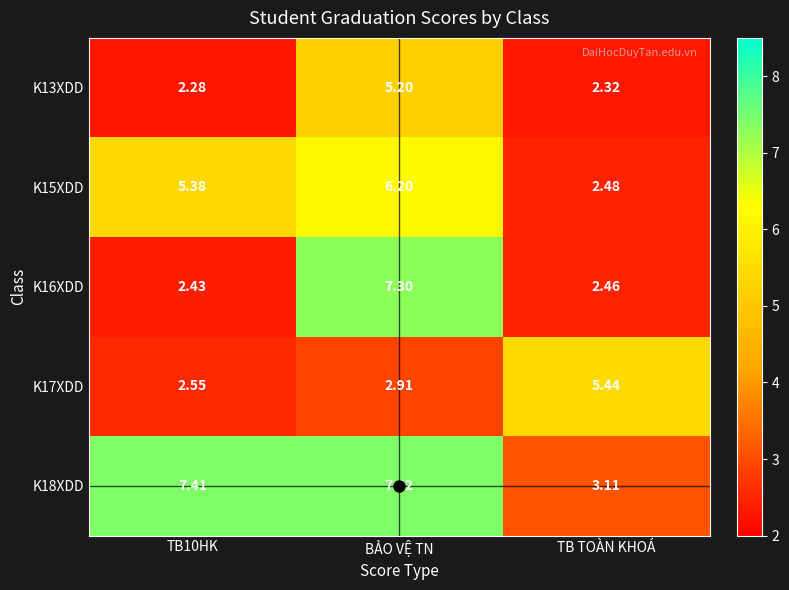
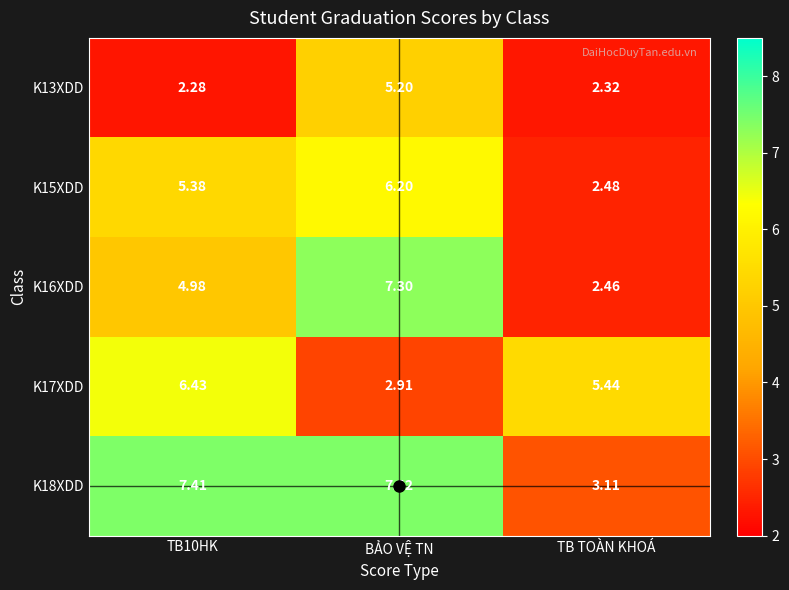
  {
    "K13XDD": {
      "TB10HK": 2.28,
      "BẢO VỆ TN": 5.20
    },
    "K15XDD": {
      "TB10HK": 5.38,
      "BẢO VỆ TN": 6.20,
      "TB TOÀN KHOÁ": 2.48
    },
    "K16XDD": {
-     "TB10HK": 2.43,
+     "TB10HK": 4.98,
      "BẢO VỆ TN": 7.30,
      "TB TOÀN KHOÁ": 2.46
    },
    "K17XDD": {
-     "TB10HK": 2.55,
+     "TB10HK": 6.43,
      "BẢO VỆ TN": 2.91,
      "TB TOÀN KHOÁ": 5.44
    },
    "K18XDD": {
      "TB10HK": 7.41,
      "TB TOÀN KHOÁ": 3.11
    }
  }
